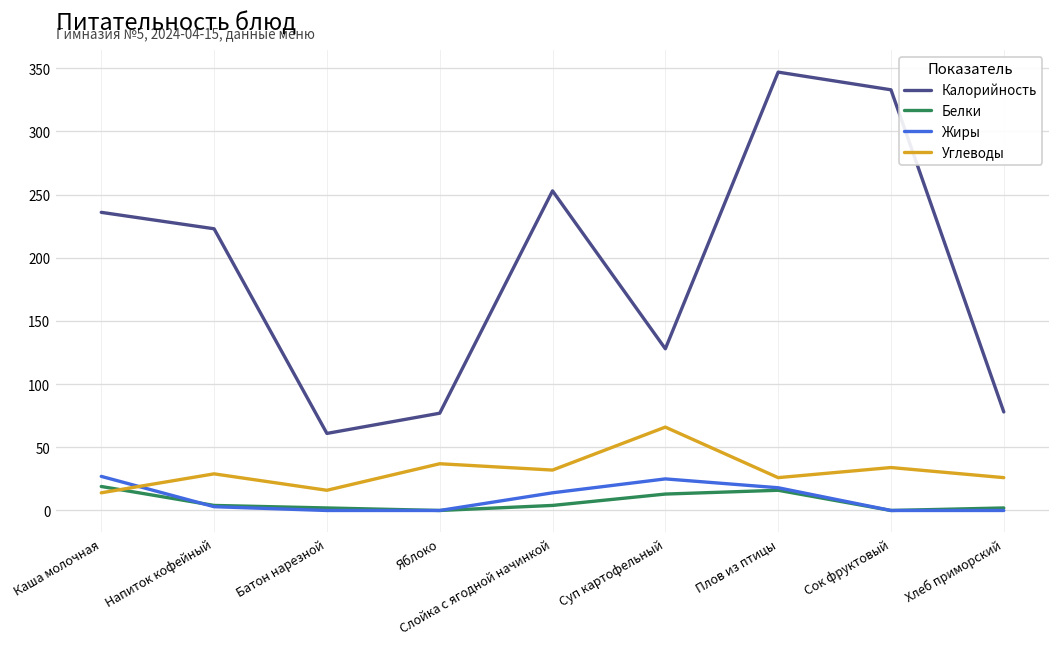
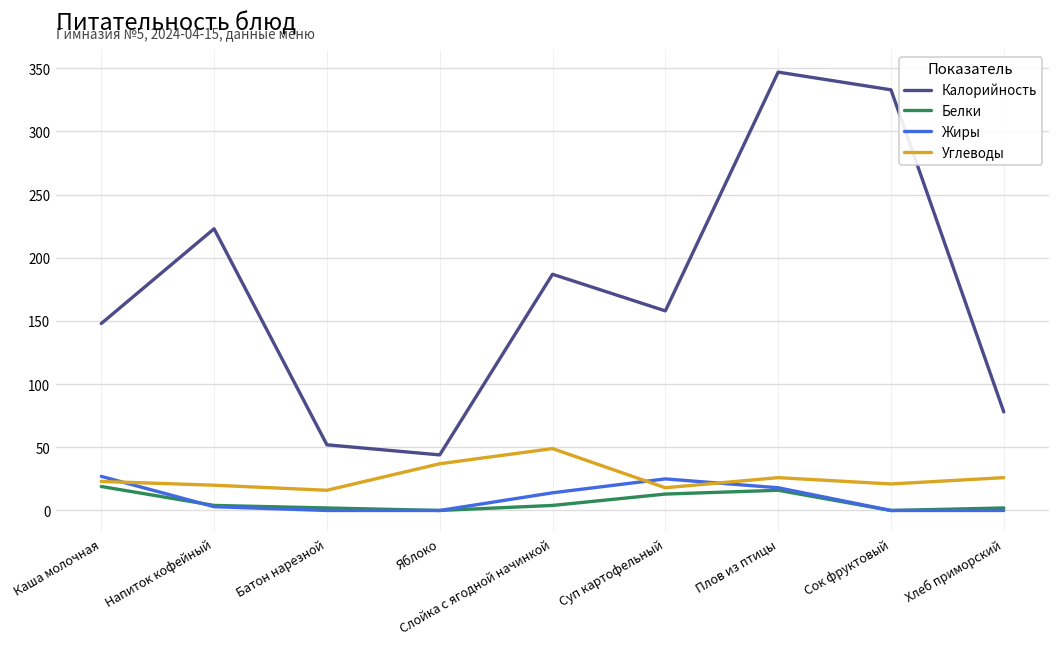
  {
    "Калорийность": {
-     "Каша молочная": 236,
+     "Каша молочная": 148,
      "Напиток кофейный": 223,
-     "Батон нарезной": 61,
-     "Яблоко": 77,
-     "Слойка с ягодной начинкой": 253,
-     "Суп картофельный": 128,
+     "Батон нарезной": 52,
+     "Яблоко": 44,
+     "Слойка с ягодной начинкой": 187,
+     "Суп картофельный": 158,
      "Плов из птицы": 347,
      "Сок фруктовый": 333,
      "Хлеб приморский": 78
    },
    "Белки": {
      "Каша молочная": 19,
      "Слойка с ягодной начинкой": 4,
      "Суп картофельный": 13
    },
    "Жиры": {
      "Каша молочная": 27,
      "Слойка с ягодной начинкой": 14,
      "Суп картофельный": 25
    },
    "Углеводы": {
-     "Каша молочная": 14,
-     "Напиток кофейный": 29,
+     "Каша молочная": 23,
+     "Напиток кофейный": 20,
      "Батон нарезной": 16,
      "Яблоко": 37,
-     "Слойка с ягодной начинкой": 32,
-     "Суп картофельный": 66,
+     "Слойка с ягодной начинкой": 49,
+     "Суп картофельный": 18,
      "Плов из птицы": 26,
-     "Сок фруктовый": 34,
+     "Сок фруктовый": 21,
      "Хлеб приморский": 26
    }
  }
